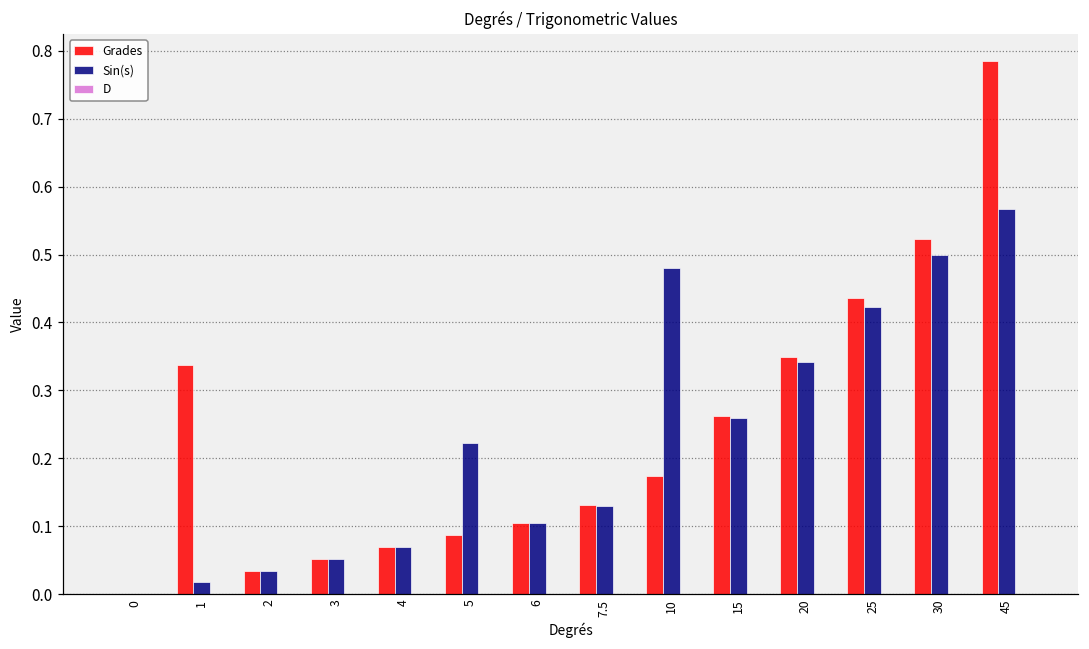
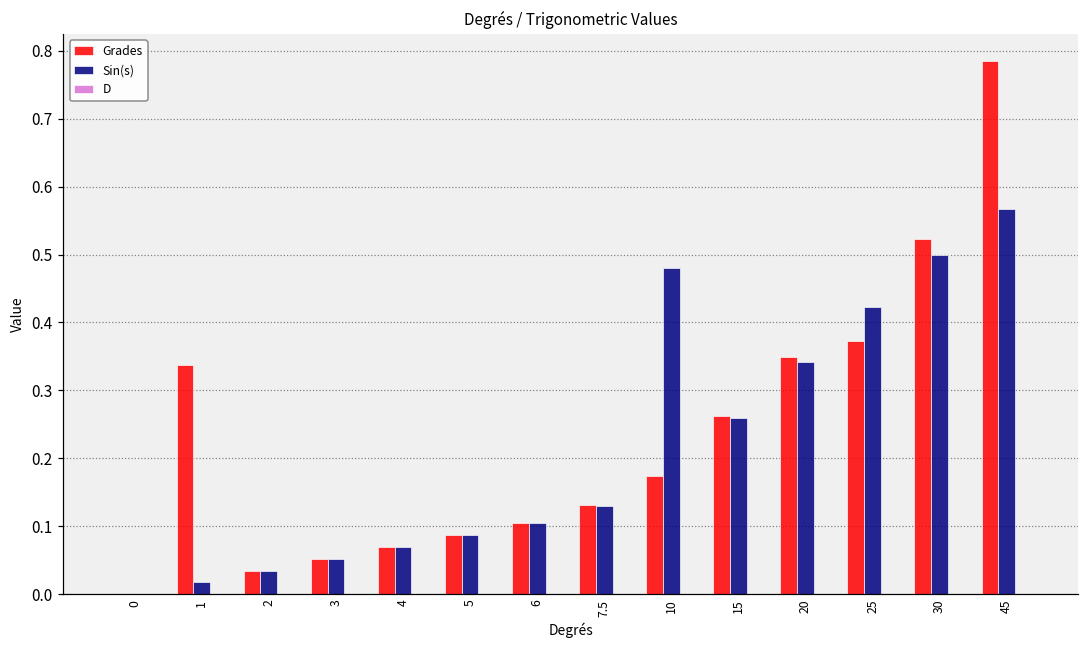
  {
    "Grades": {
      "0": 0.00,
      "1": 0.34,
      "2": 0.03,
      "3": 0.05,
      "4": 0.07,
      "5": 0.09,
      "6": 0.10,
      "7.5": 0.13,
      "10": 0.17,
      "15": 0.26,
      "20": 0.35,
-     "25": 0.44,
+     "25": 0.37,
      "30": 0.52,
      "45": 0.79
    },
    "Sin(s)": {
      "0": 0.00,
      "1": 0.02,
      "2": 0.03,
      "3": 0.05,
      "4": 0.07,
-     "5": 0.22,
+     "5": 0.09,
      "6": 0.10,
      "7.5": 0.13,
      "10": 0.48,
      "15": 0.26,
      "20": 0.34,
      "25": 0.42,
      "30": 0.50,
      "45": 0.57
    }
  }
